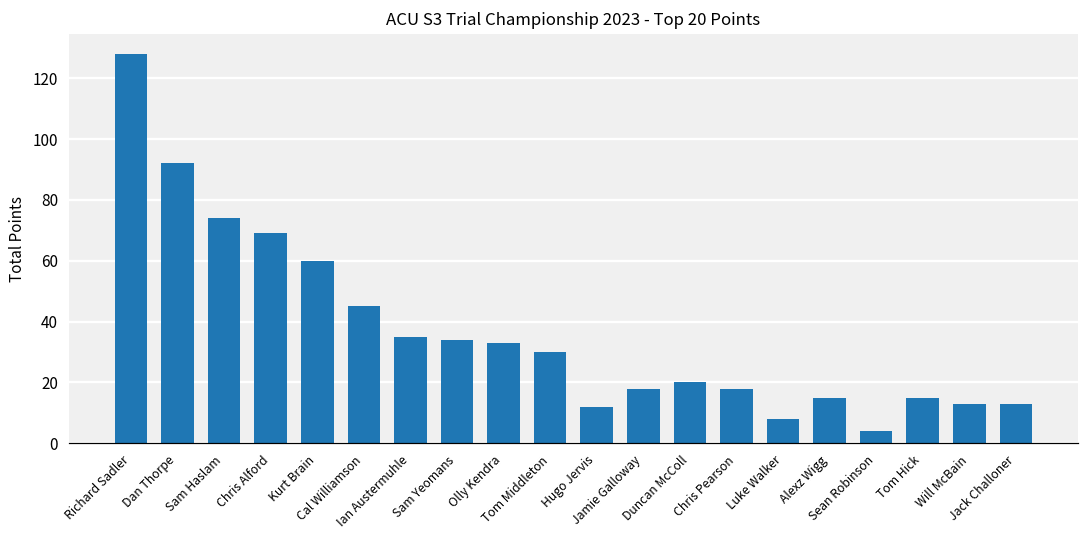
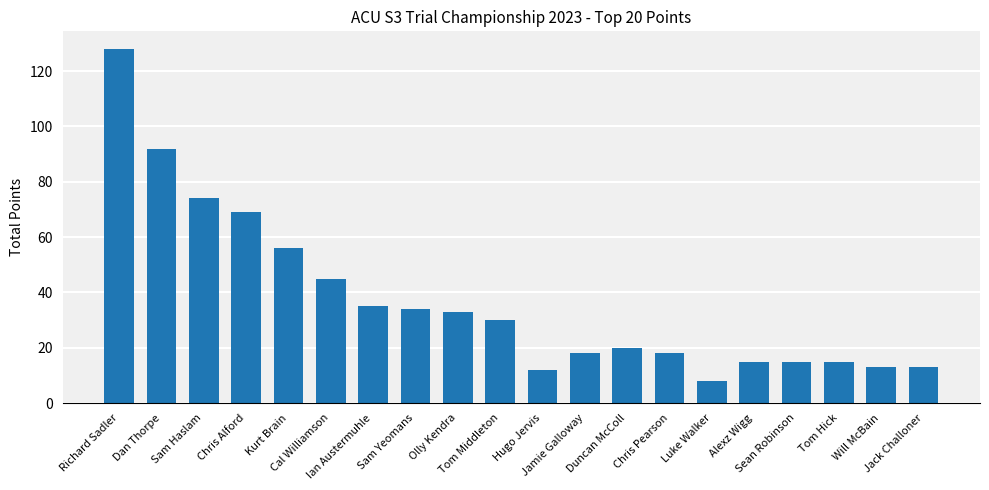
  {
    "Richard Sadler": 128,
    "Dan Thorpe": 92,
    "Sam Haslam": 74,
    "Chris Alford": 69,
-   "Kurt Brain": 60,
+   "Kurt Brain": 56,
    "Cal Williamson": 45,
    "Ian Austermuhle": 35,
    "Sam Yeomans": 34,
    "Olly Kendra": 33,
    "Tom Middleton": 30,
    "Hugo Jervis": 12,
    "Jamie Galloway": 18,
    "Duncan McColl": 20,
    "Chris Pearson": 18,
    "Luke Walker": 8,
    "Alexz Wigg": 15,
-   "Sean Robinson": 4,
+   "Sean Robinson": 15,
    "Tom Hick": 15,
    "Will McBain": 13,
    "Jack Challoner": 13
  }
